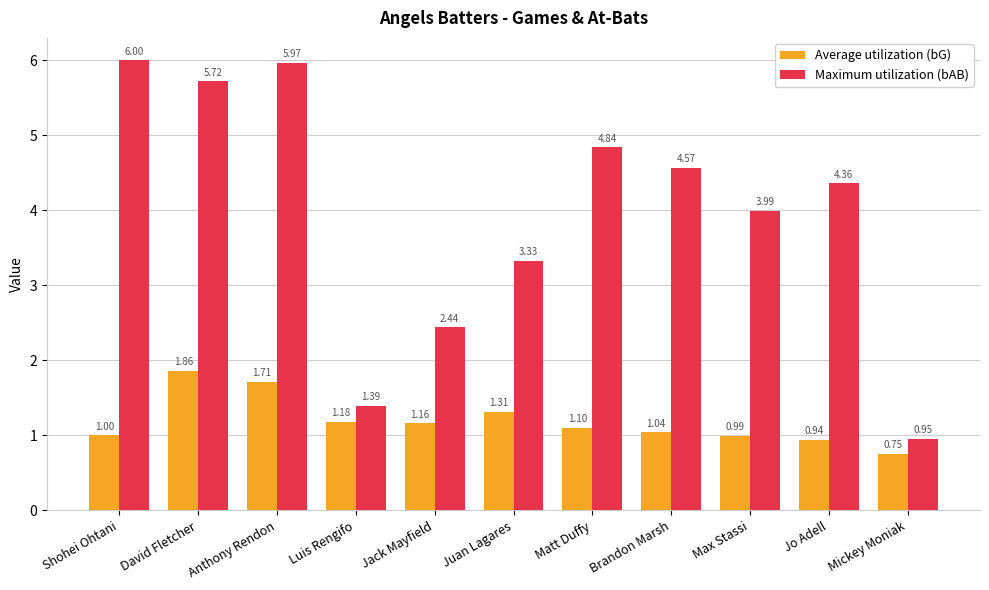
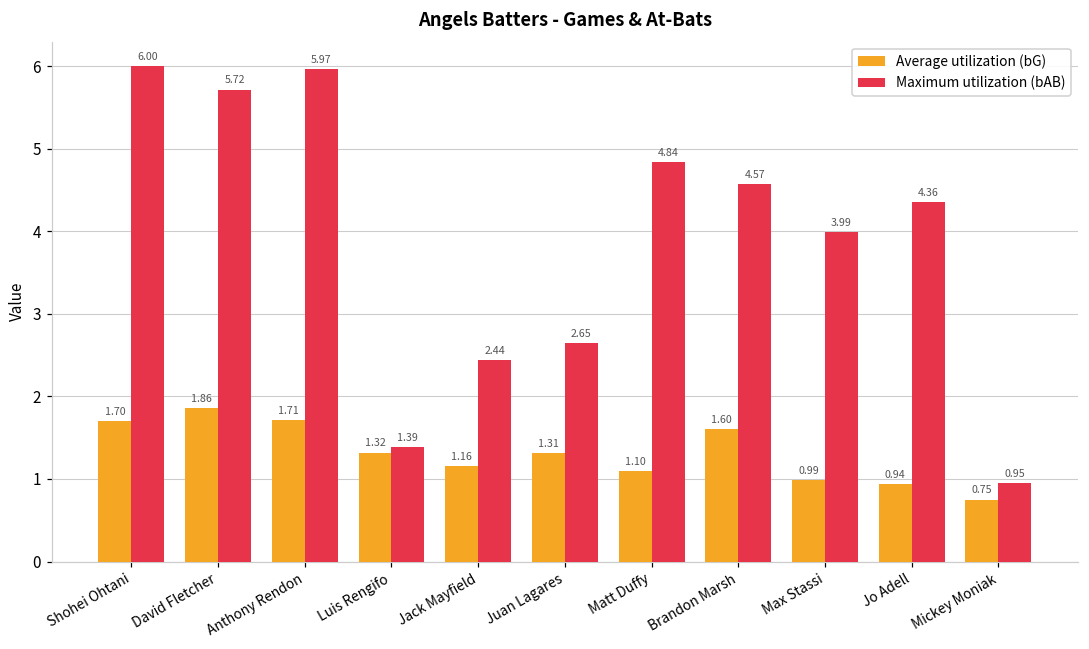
  {
    "Average utilization (bG)": {
-     "Shohei Ohtani": 1.00,
+     "Shohei Ohtani": 1.70,
      "David Fletcher": 1.86,
      "Anthony Rendon": 1.71,
-     "Luis Rengifo": 1.18,
+     "Luis Rengifo": 1.32,
      "Jack Mayfield": 1.16,
      "Juan Lagares": 1.31,
      "Matt Duffy": 1.10,
-     "Brandon Marsh": 1.04,
+     "Brandon Marsh": 1.60,
      "Max Stassi": 0.99,
      "Jo Adell": 0.94,
      "Mickey Moniak": 0.75
    },
    "Maximum utilization (bAB)": {
      "Shohei Ohtani": 6.00,
      "David Fletcher": 5.72,
      "Anthony Rendon": 5.97,
      "Luis Rengifo": 1.39,
      "Jack Mayfield": 2.44,
-     "Juan Lagares": 3.33,
+     "Juan Lagares": 2.65,
      "Matt Duffy": 4.84,
      "Brandon Marsh": 4.57,
      "Max Stassi": 3.99,
      "Jo Adell": 4.36,
      "Mickey Moniak": 0.95
    }
  }
